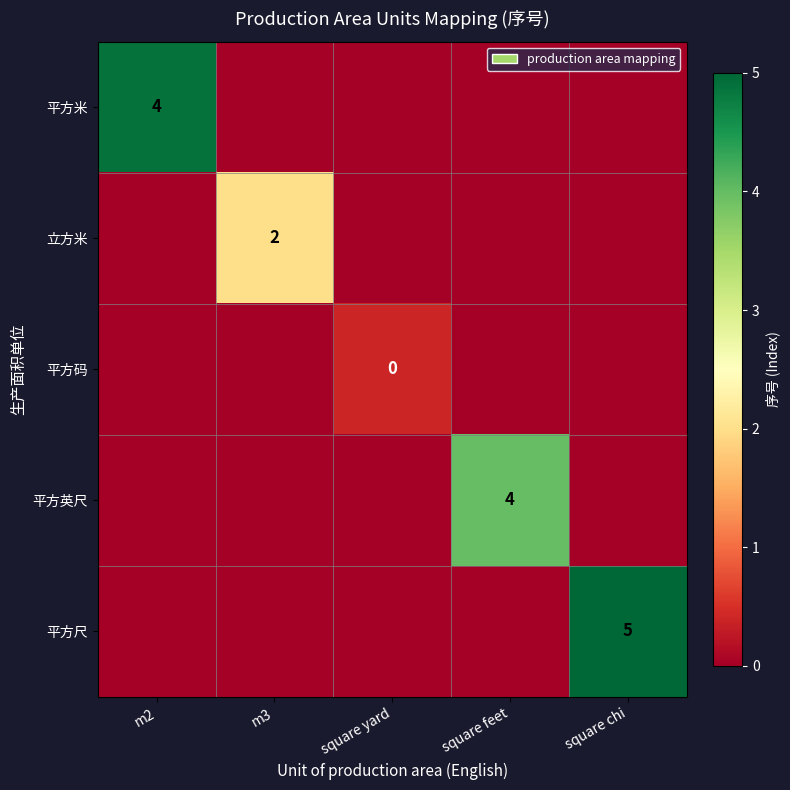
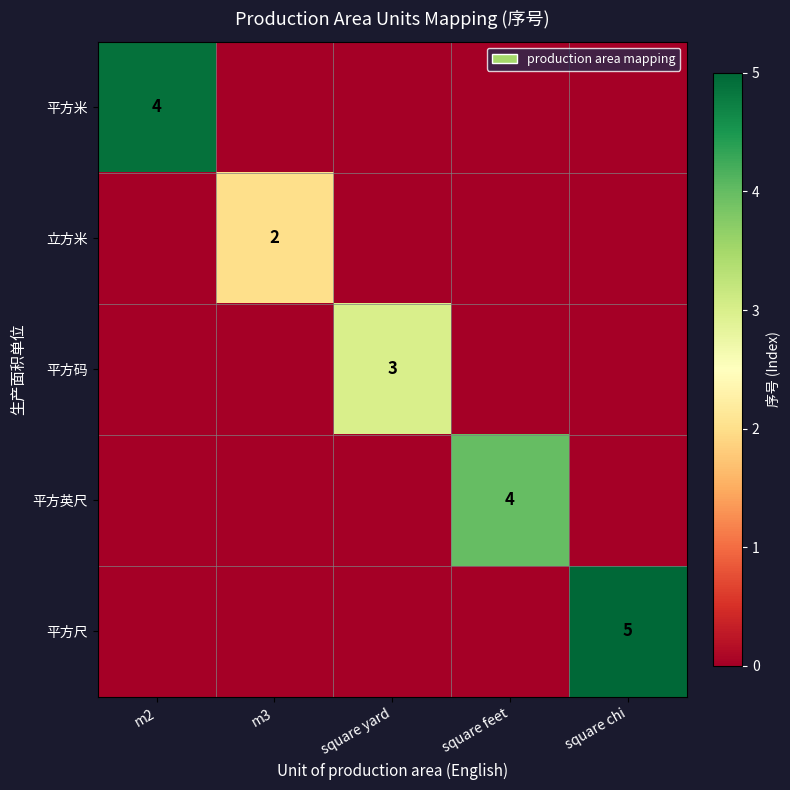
  {
    "平方米": {
      "m2": 4
    },
    "立方米": {
      "m3": 2
    },
    "平方码": {
-     "square yard": 0
+     "square yard": 3
    },
    "平方英尺": {
      "square feet": 4
    },
    "平方尺": {
      "square chi": 5
    }
  }
